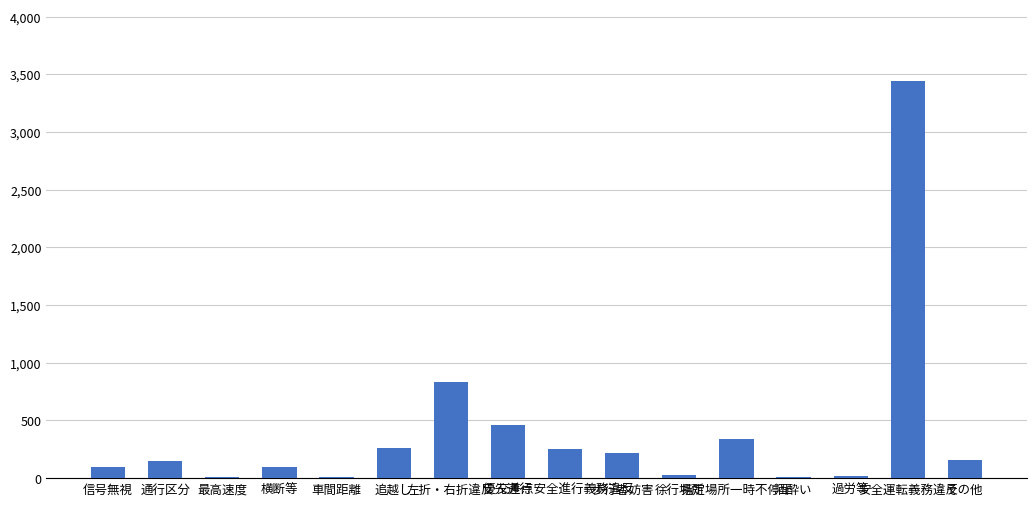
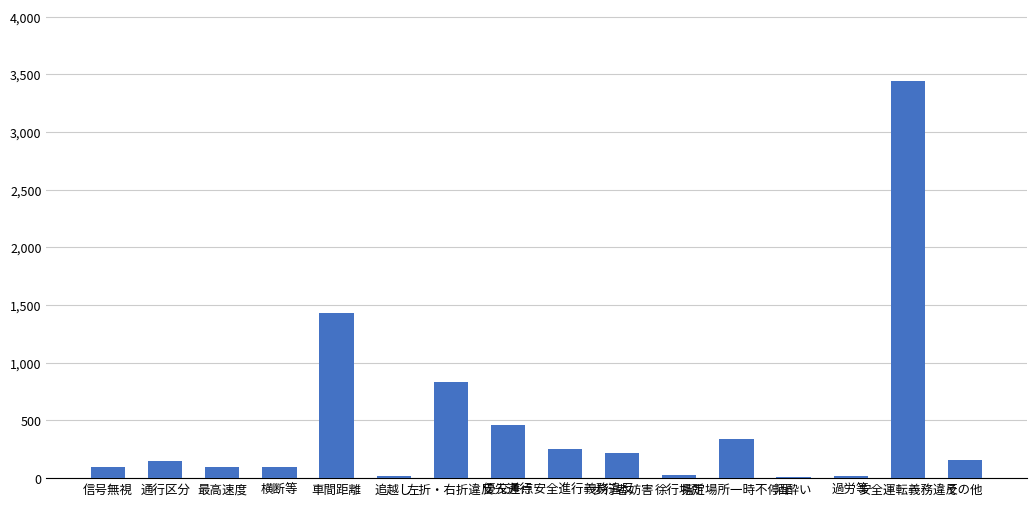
  {
    "信号無視": "100",
    "通行区分": "150",
-   "最高速度": "10",
+   "最高速度": "100",
    "横断等": "100",
-   "車間距離": "10",
-   "追越し": "260",
+   "車間距離": "1,430",
+   "追越し": "20",
    "左折・右折違反": "830",
    "安全運転義務違反": "3,440"
  }
